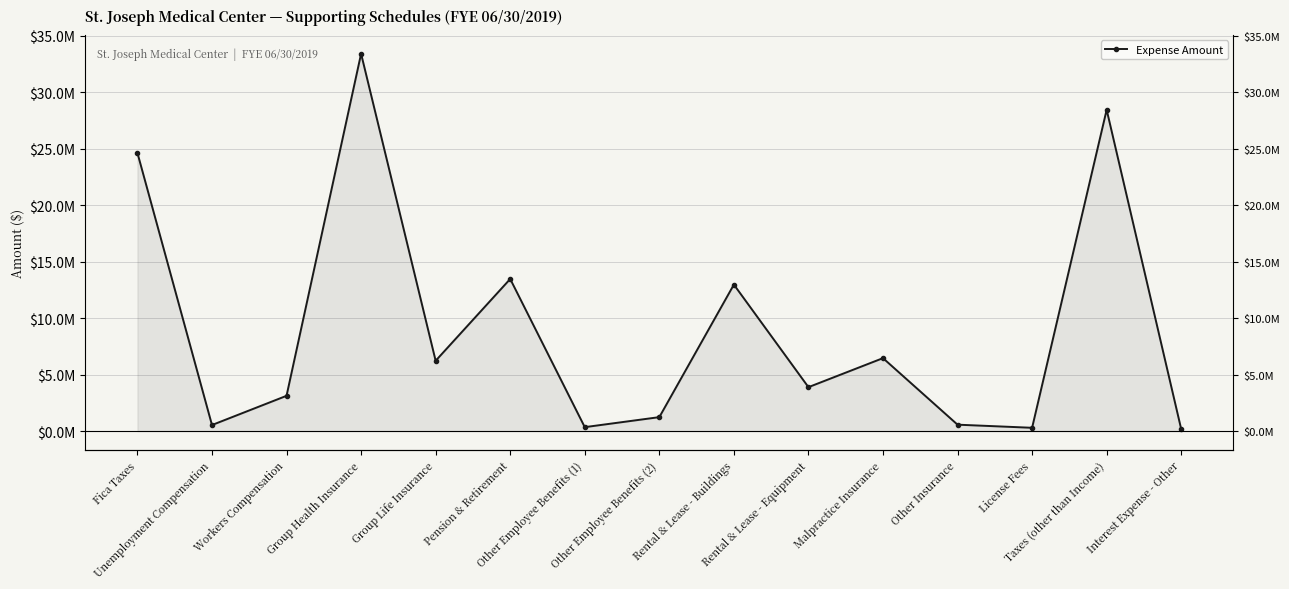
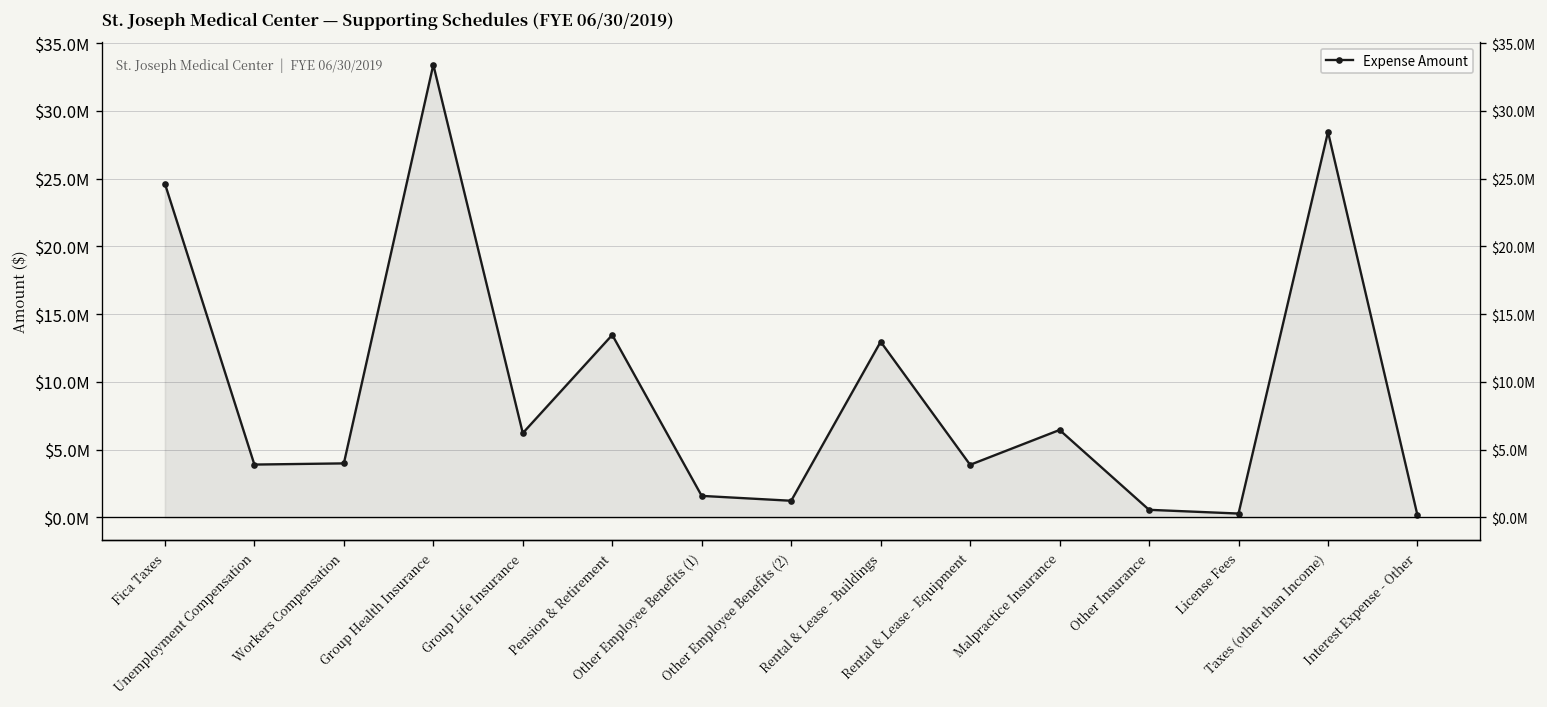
  {
    "Fica Taxes": "$24600000",
-   "Unemployment Compensation": "$500000",
-   "Workers Compensation": "$3100000",
+   "Unemployment Compensation": "$3900000",
+   "Workers Compensation": "$4000000",
    "Group Health Insurance": "$33400000",
    "Group Life Insurance": "$6200000",
    "Pension & Retirement": "$13500000",
-   "Other Employee Benefits (1)": "$300000",
+   "Other Employee Benefits (1)": "$1600000",
    "Other Employee Benefits (2)": "$1200000",
    "Rental & Lease - Buildings": "$13000000",
    "Rental & Lease - Equipment": "$3900000",
    "Malpractice Insurance": "$6500000",
    "Other Insurance": "$600000",
    "License Fees": "$300000",
    "Taxes (other than Income)": "$28500000",
    "Interest Expense - Other": "$200000"
  }
